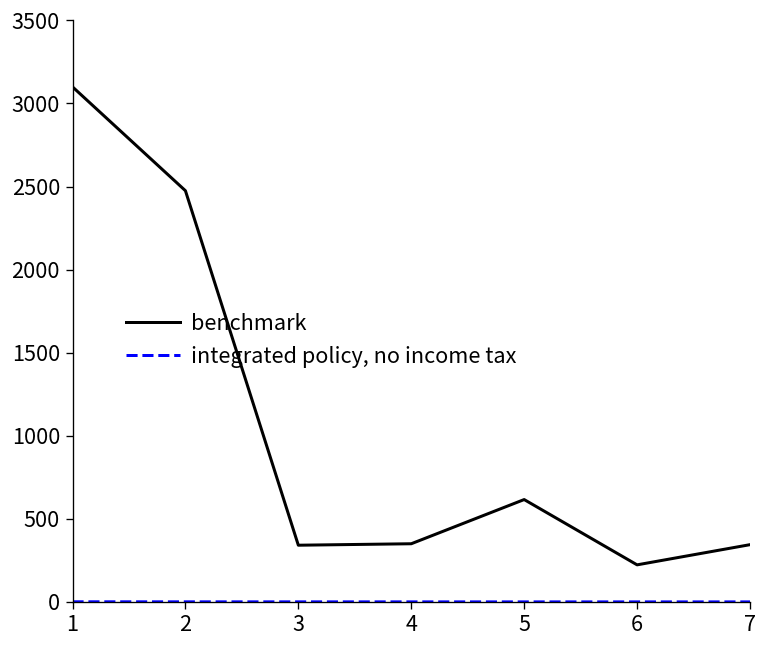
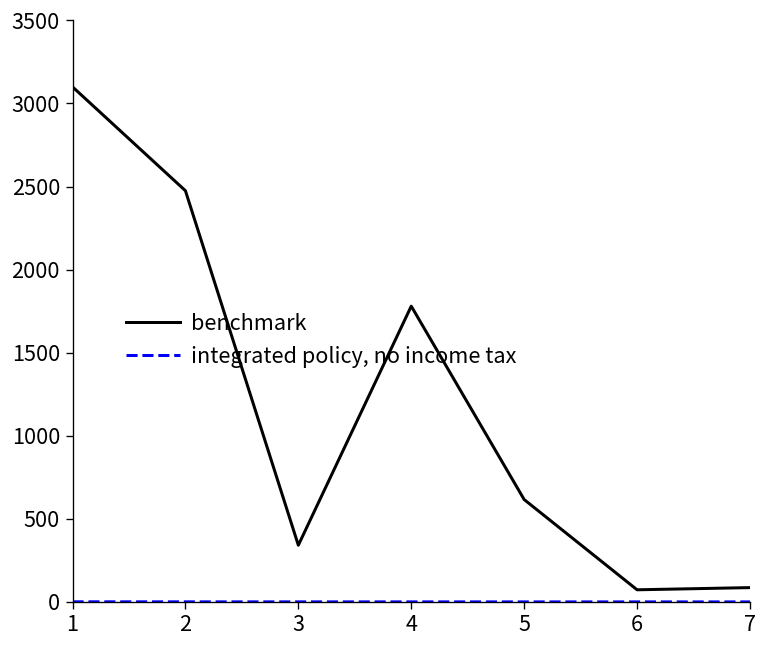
  {
    "benchmark": {
      "1": 3100,
      "2": 2470,
      "3": 340,
-     "4": 350,
+     "4": 1780,
      "5": 620,
-     "6": 220,
-     "7": 340
+     "6": 70,
+     "7": 90
    },
    "integrated policy, no income tax": {
      "1": 0,
      "2": 0,
      "3": 0,
      "4": 0,
      "5": 0,
      "6": 0,
      "7": 0
    }
  }
